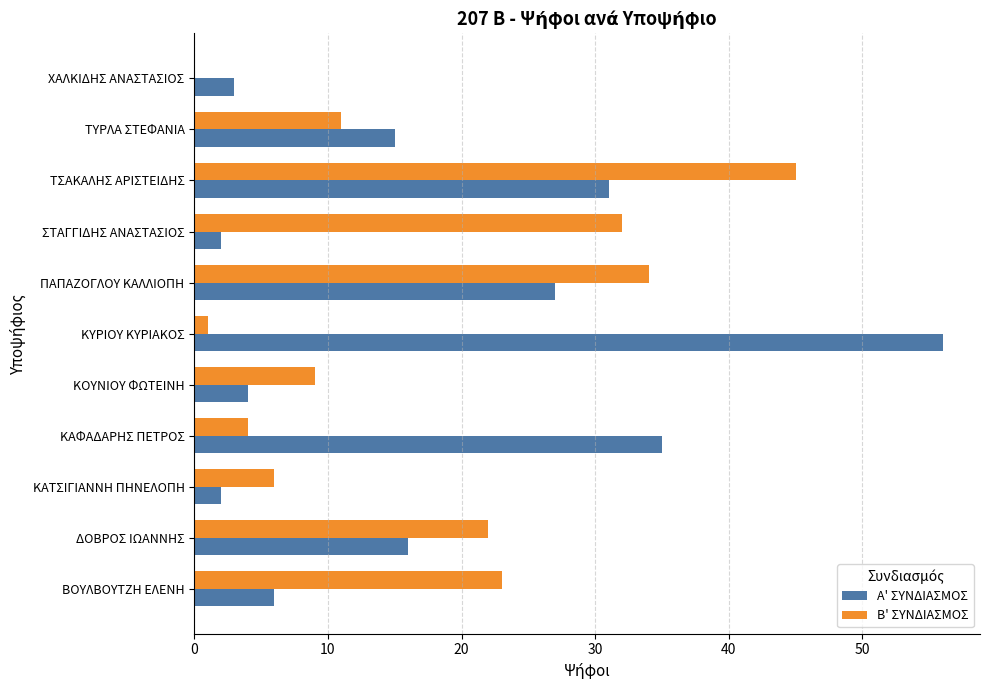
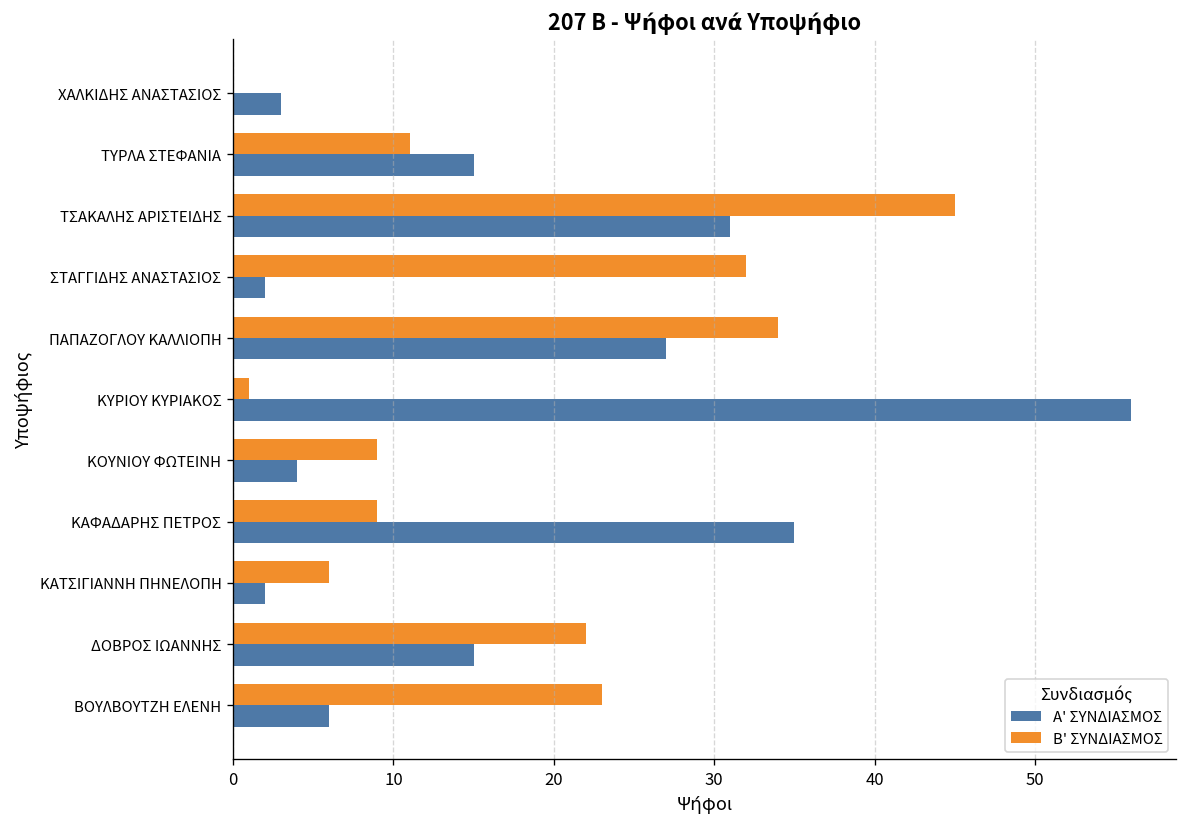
  {
    "Α' ΣΥΝΔΙΑΣΜΟΣ": {
      "ΧΑΛΚΙΔΗΣ ΑΝΑΣΤΑΣΙΟΣ": 3,
      "ΤΥΡΛΑ ΣΤΕΦΑΝΙΑ": 15,
      "ΤΣΑΚΑΛΗΣ ΑΡΙΣΤΕΙΔΗΣ": 31,
      "ΣΤΑΓΓΙΔΗΣ ΑΝΑΣΤΑΣΙΟΣ": 2,
      "ΠΑΠΑΖΟΓΛΟΥ ΚΑΛΛΙΟΠΗ": 27,
      "ΚΥΡΙΟΥ ΚΥΡΙΑΚΟΣ": 56,
      "ΚΟΥΝΙΟΥ ΦΩΤΕΙΝΗ": 4,
      "ΚΑΦΑΔΑΡΗΣ ΠΕΤΡΟΣ": 35,
      "ΚΑΤΣΙΓΙΑΝΝΗ ΠΗΝΕΛΟΠΗ": 2,
-     "ΔΟΒΡΟΣ ΙΩΑΝΝΗΣ": 16,
+     "ΔΟΒΡΟΣ ΙΩΑΝΝΗΣ": 15,
      "ΒΟΥΛΒΟΥΤΖΗ ΕΛΕΝΗ": 6
    },
    "Β' ΣΥΝΔΙΑΣΜΟΣ": {
      "ΧΑΛΚΙΔΗΣ ΑΝΑΣΤΑΣΙΟΣ": 0,
      "ΤΥΡΛΑ ΣΤΕΦΑΝΙΑ": 11,
      "ΤΣΑΚΑΛΗΣ ΑΡΙΣΤΕΙΔΗΣ": 45,
      "ΣΤΑΓΓΙΔΗΣ ΑΝΑΣΤΑΣΙΟΣ": 32,
      "ΠΑΠΑΖΟΓΛΟΥ ΚΑΛΛΙΟΠΗ": 34,
      "ΚΥΡΙΟΥ ΚΥΡΙΑΚΟΣ": 1,
      "ΚΟΥΝΙΟΥ ΦΩΤΕΙΝΗ": 9,
-     "ΚΑΦΑΔΑΡΗΣ ΠΕΤΡΟΣ": 4,
+     "ΚΑΦΑΔΑΡΗΣ ΠΕΤΡΟΣ": 9,
      "ΚΑΤΣΙΓΙΑΝΝΗ ΠΗΝΕΛΟΠΗ": 6,
      "ΔΟΒΡΟΣ ΙΩΑΝΝΗΣ": 22,
      "ΒΟΥΛΒΟΥΤΖΗ ΕΛΕΝΗ": 23
    }
  }
